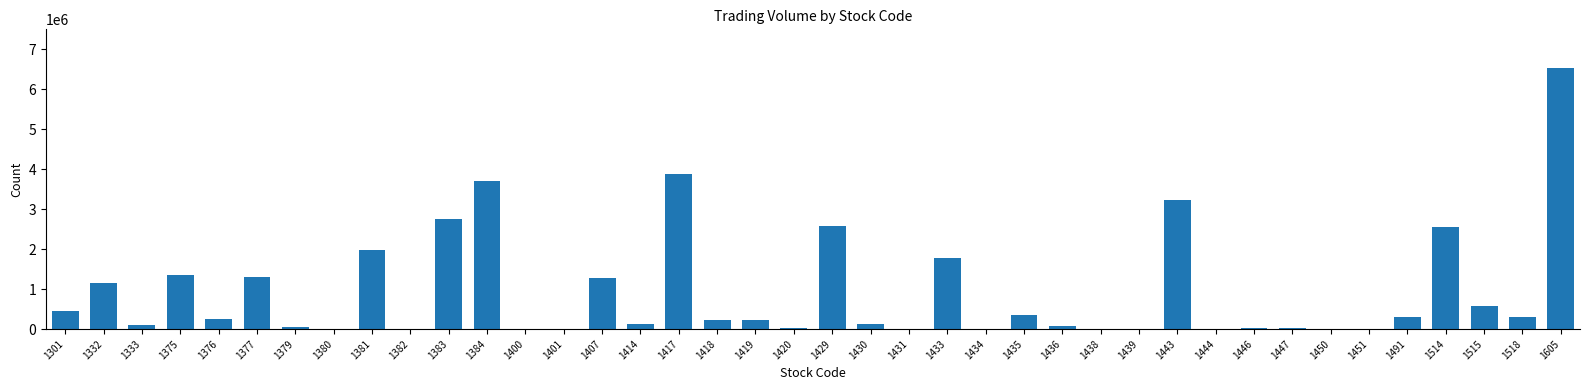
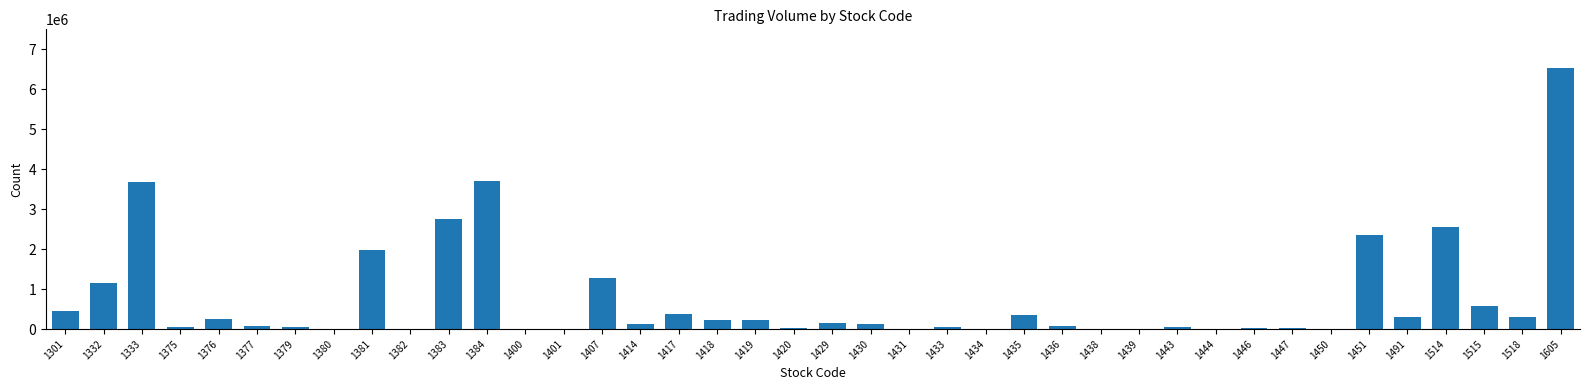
  {
    "1301": 500000,
    "1332": 1200000,
-   "1333": 100000,
-   "1375": 1400000,
+   "1333": 3700000,
+   "1375": 100000,
    "1376": 300000,
-   "1377": 1300000,
+   "1377": 100000,
    "1381": 2000000,
    "1383": 2800000,
    "1384": 3700000,
    "1407": 1300000,
    "1414": 100000,
-   "1417": 3900000,
+   "1417": 400000,
    "1418": 200000,
    "1419": 200000,
-   "1429": 2600000,
+   "1429": 200000,
    "1430": 100000,
-   "1433": 1800000,
+   "1433": 100000,
    "1435": 400000,
    "1436": 100000,
-   "1443": 3200000,
+   "1443": 100000,
    "1450": 0,
-   "1451": 0,
+   "1451": 2400000,
    "1491": 300000,
    "1514": 2500000,
    "1515": 600000,
    "1518": 300000,
    "1605": 6500000
  }
